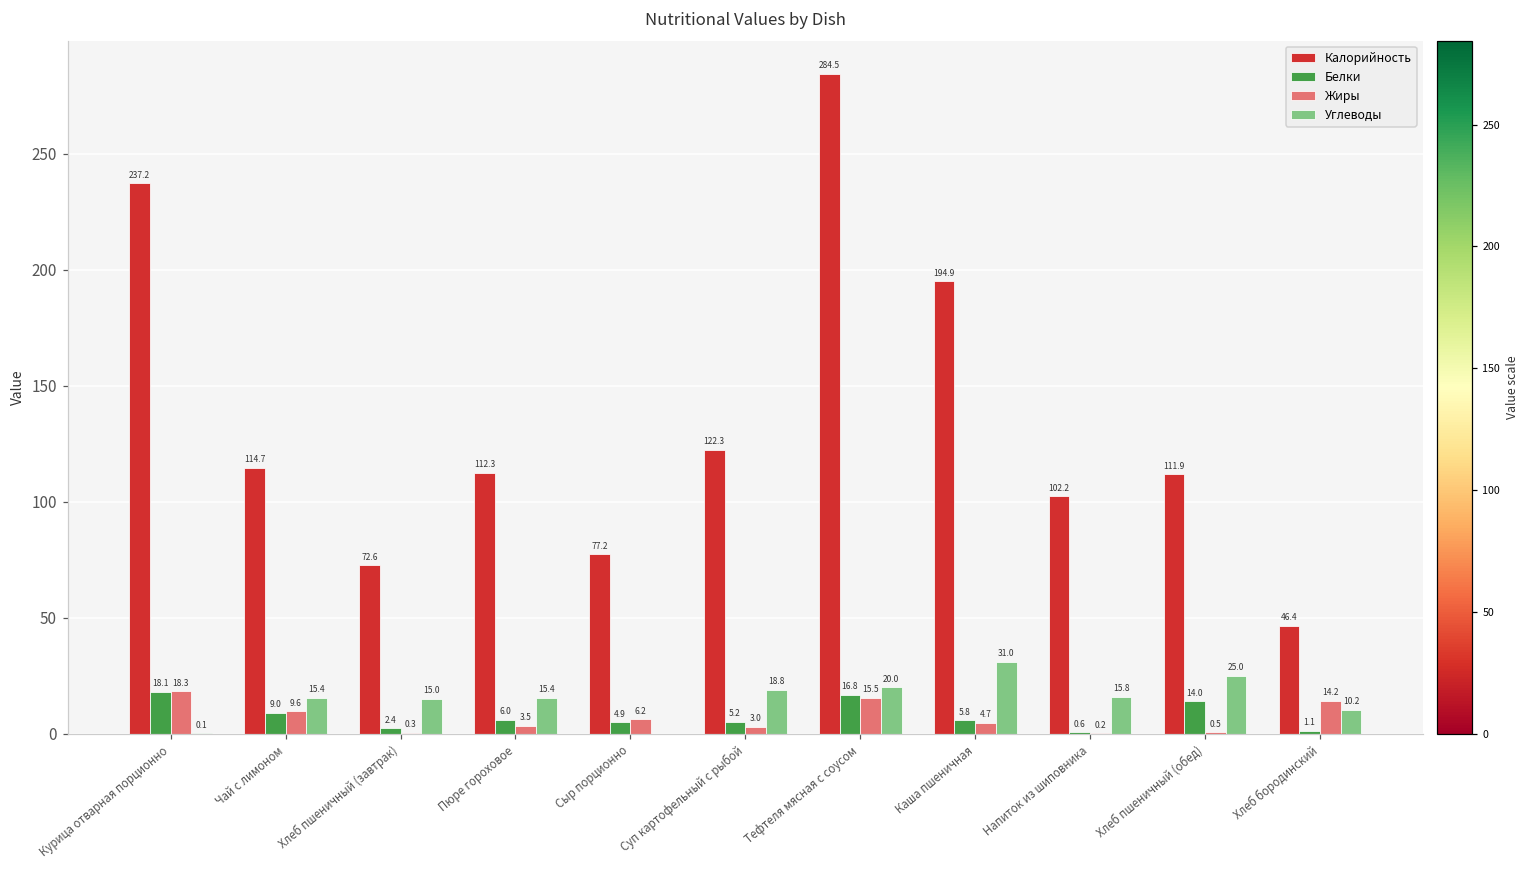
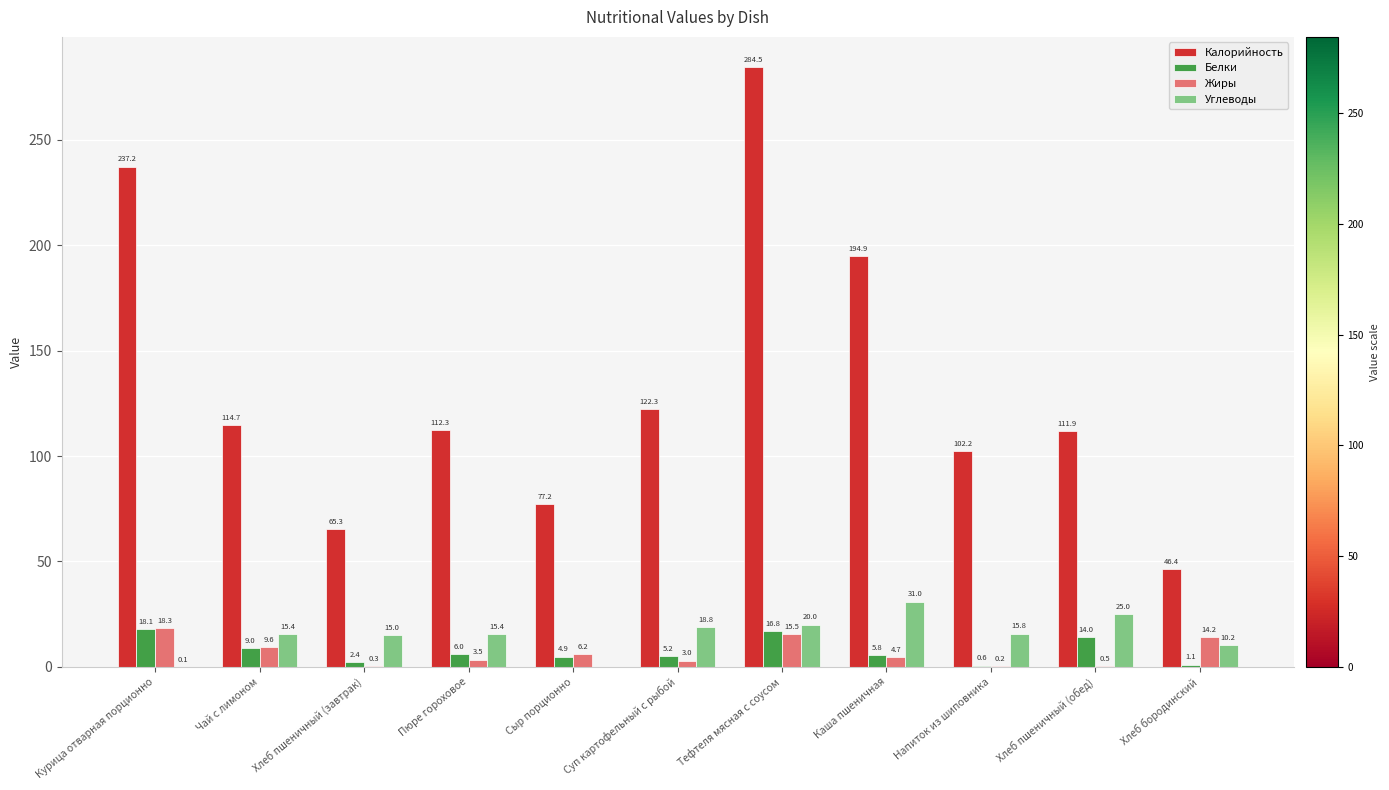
  {
    "Калорийность": {
      "Курица отварная порционно": 237.2,
      "Чай с лимоном": 114.7,
-     "Хлеб пшеничный (завтрак)": 72.6,
+     "Хлеб пшеничный (завтрак)": 65.3,
      "Пюре гороховое": 112.3,
      "Сыр порционно": 77.2,
      "Суп картофельный с рыбой": 122.3,
      "Тефтеля мясная с соусом": 284.5,
      "Каша пшеничная": 194.9,
      "Напиток из шиповника": 102.2,
      "Хлеб пшеничный (обед)": 111.9,
      "Хлеб бородинский": 46.4
    },
    "Белки": {
      "Курица отварная порционно": 18.1,
      "Чай с лимоном": 9.0,
      "Хлеб пшеничный (завтрак)": 2.4,
      "Пюре гороховое": 6.0,
      "Сыр порционно": 4.9,
      "Суп картофельный с рыбой": 5.2,
      "Тефтеля мясная с соусом": 16.8,
      "Каша пшеничная": 5.8,
      "Напиток из шиповника": 0.6,
      "Хлеб пшеничный (обед)": 14.0,
      "Хлеб бородинский": 1.1
    },
    "Жиры": {
      "Курица отварная порционно": 18.3,
      "Чай с лимоном": 9.6,
      "Хлеб пшеничный (завтрак)": 0.3,
      "Пюре гороховое": 3.5,
      "Сыр порционно": 6.2,
      "Суп картофельный с рыбой": 3.0,
      "Тефтеля мясная с соусом": 15.5,
      "Каша пшеничная": 4.7,
      "Напиток из шиповника": 0.2,
      "Хлеб пшеничный (обед)": 0.5,
      "Хлеб бородинский": 14.2
    },
    "Углеводы": {
      "Курица отварная порционно": 0.1,
      "Чай с лимоном": 15.4,
      "Хлеб пшеничный (завтрак)": 15.0,
      "Пюре гороховое": 15.4,
      "Суп картофельный с рыбой": 18.8,
      "Тефтеля мясная с соусом": 20.0,
      "Каша пшеничная": 31.0,
      "Напиток из шиповника": 15.8,
      "Хлеб пшеничный (обед)": 25.0,
      "Хлеб бородинский": 10.2
    }
  }
